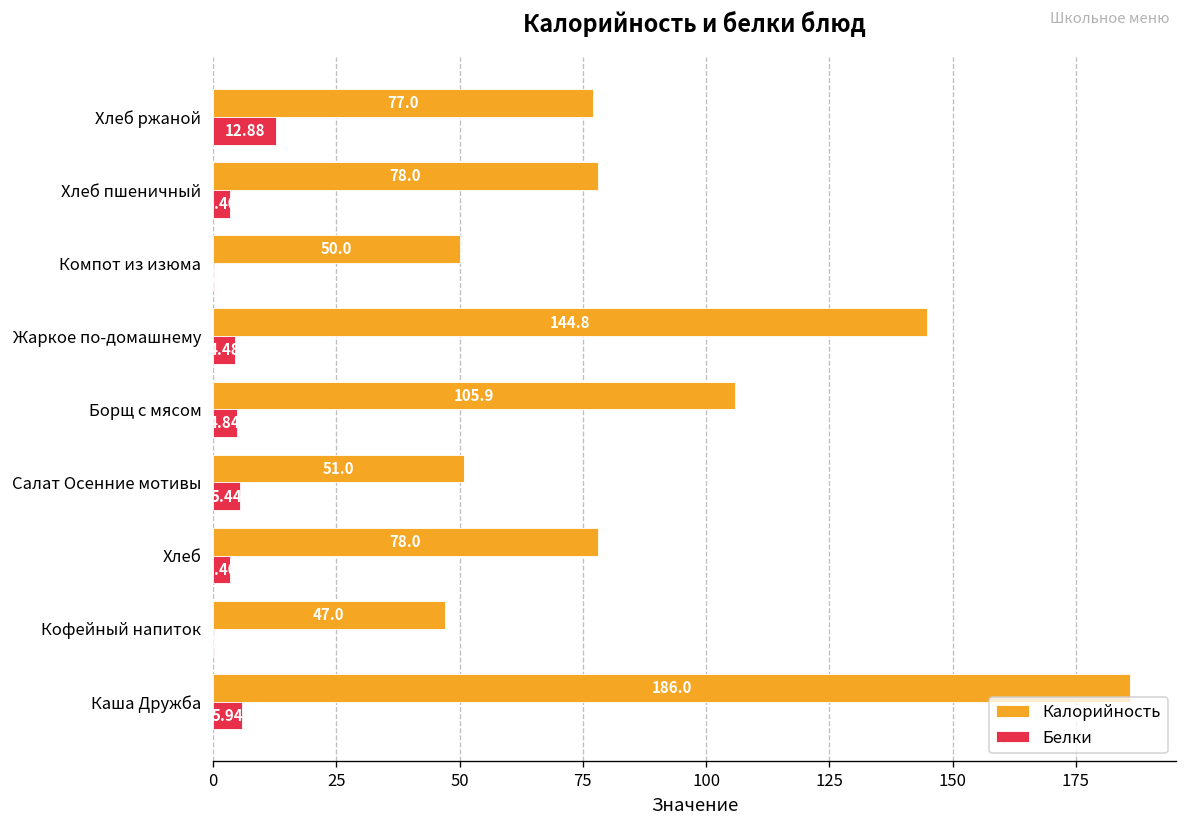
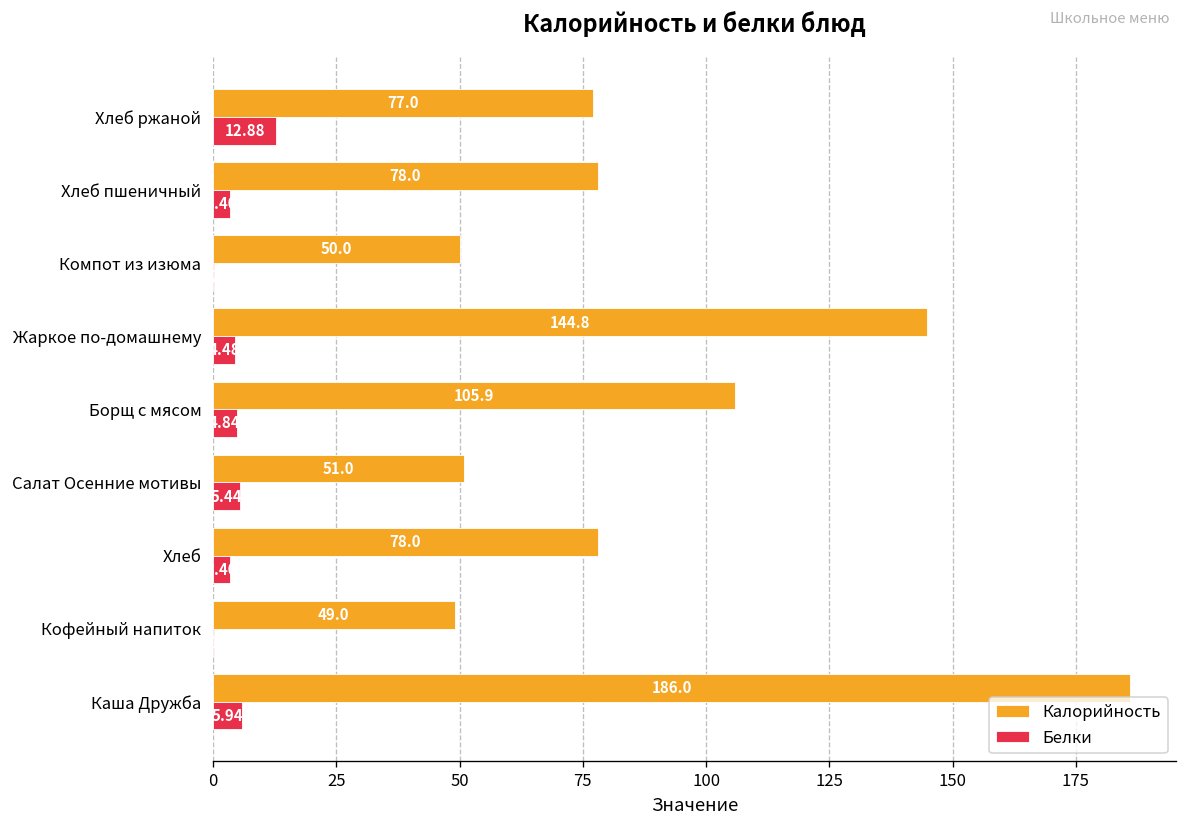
  {
    "Калорийность": {
      "Хлеб ржаной": 77.0,
      "Хлеб пшеничный": 78.0,
      "Компот из изюма": 50.0,
      "Жаркое по-домашнему": 144.8,
      "Борщ с мясом": 105.9,
      "Салат Осенние мотивы": 51.0,
      "Хлеб": 78.0,
-     "Кофейный напиток": 47.0,
+     "Кофейный напиток": 49.0,
      "Каша Дружба": 186.0
    },
    "Белки": {
      "Хлеб ржаной": 12.88,
      "Жаркое по-домашнему": 4.48,
      "Борщ с мясом": 4.84,
      "Салат Осенние мотивы": 5.44,
      "Каша Дружба": 5.94
    }
  }
